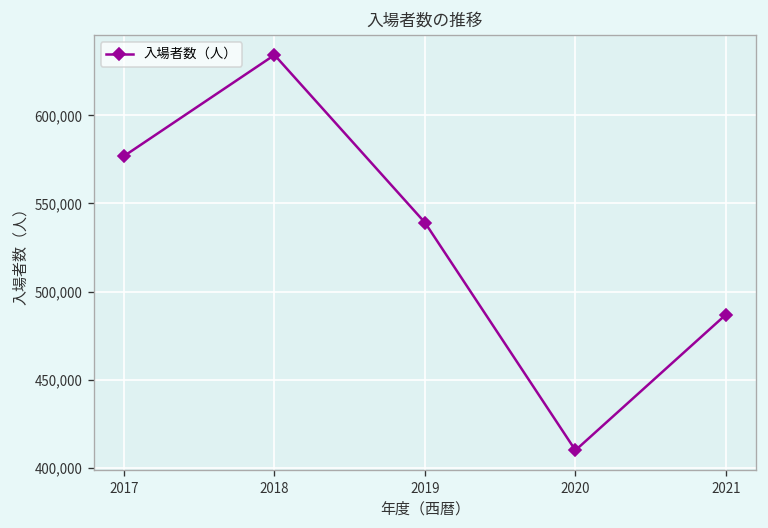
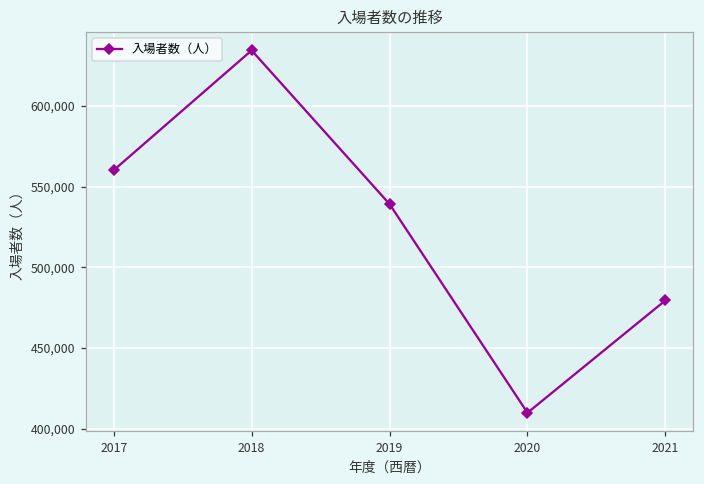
  {
-   "2017": "577,000",
+   "2017": "560,000",
    "2018": "634,000",
    "2019": "539,000",
    "2020": "410,000",
-   "2021": "487,000"
+   "2021": "479,000"
  }
